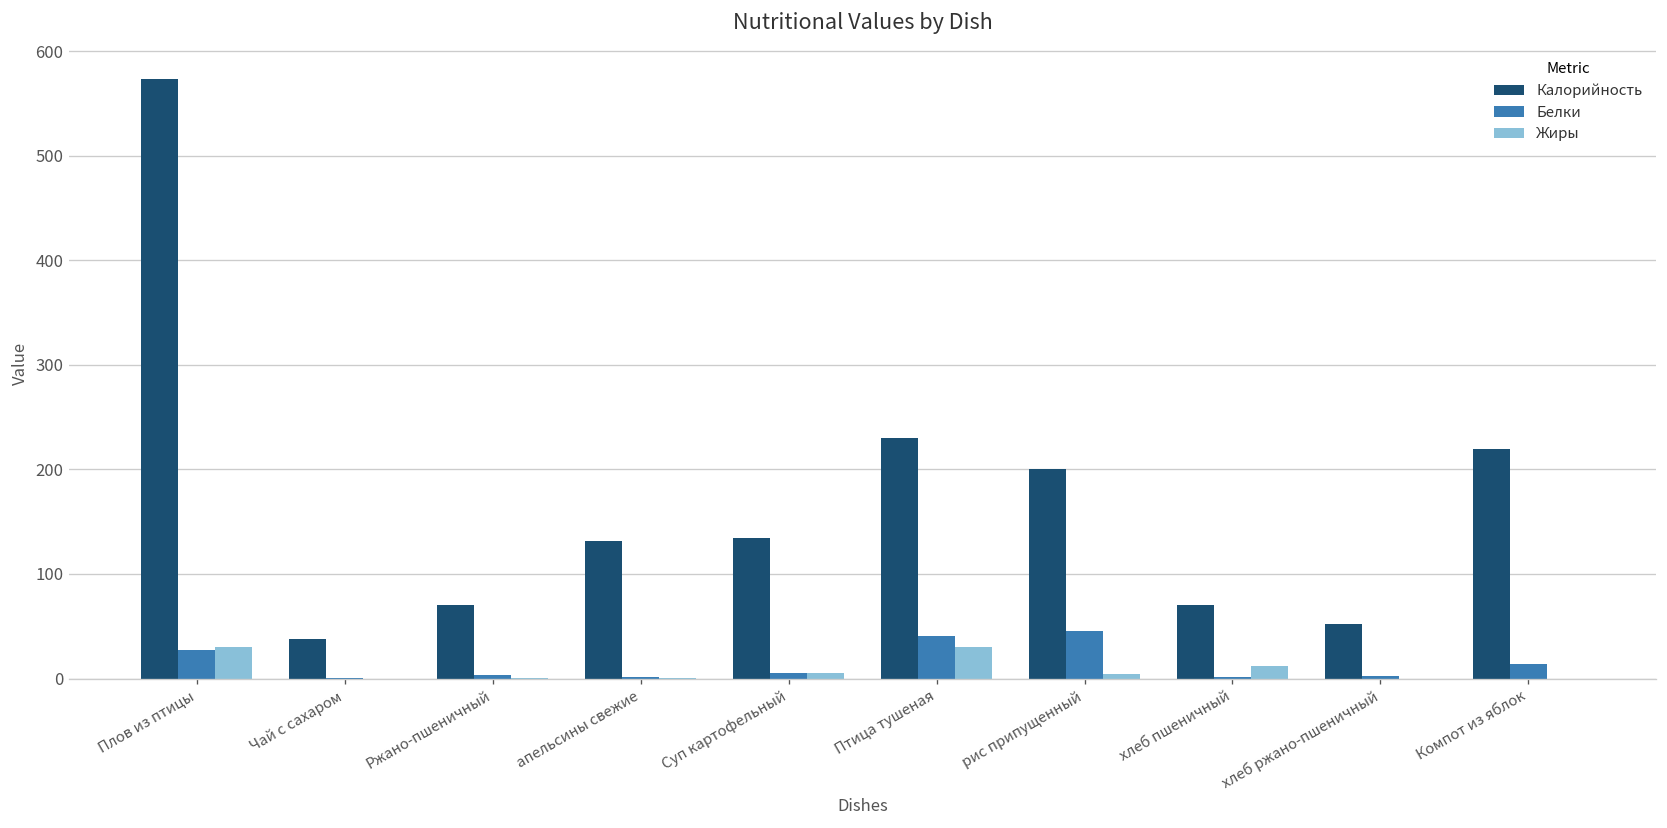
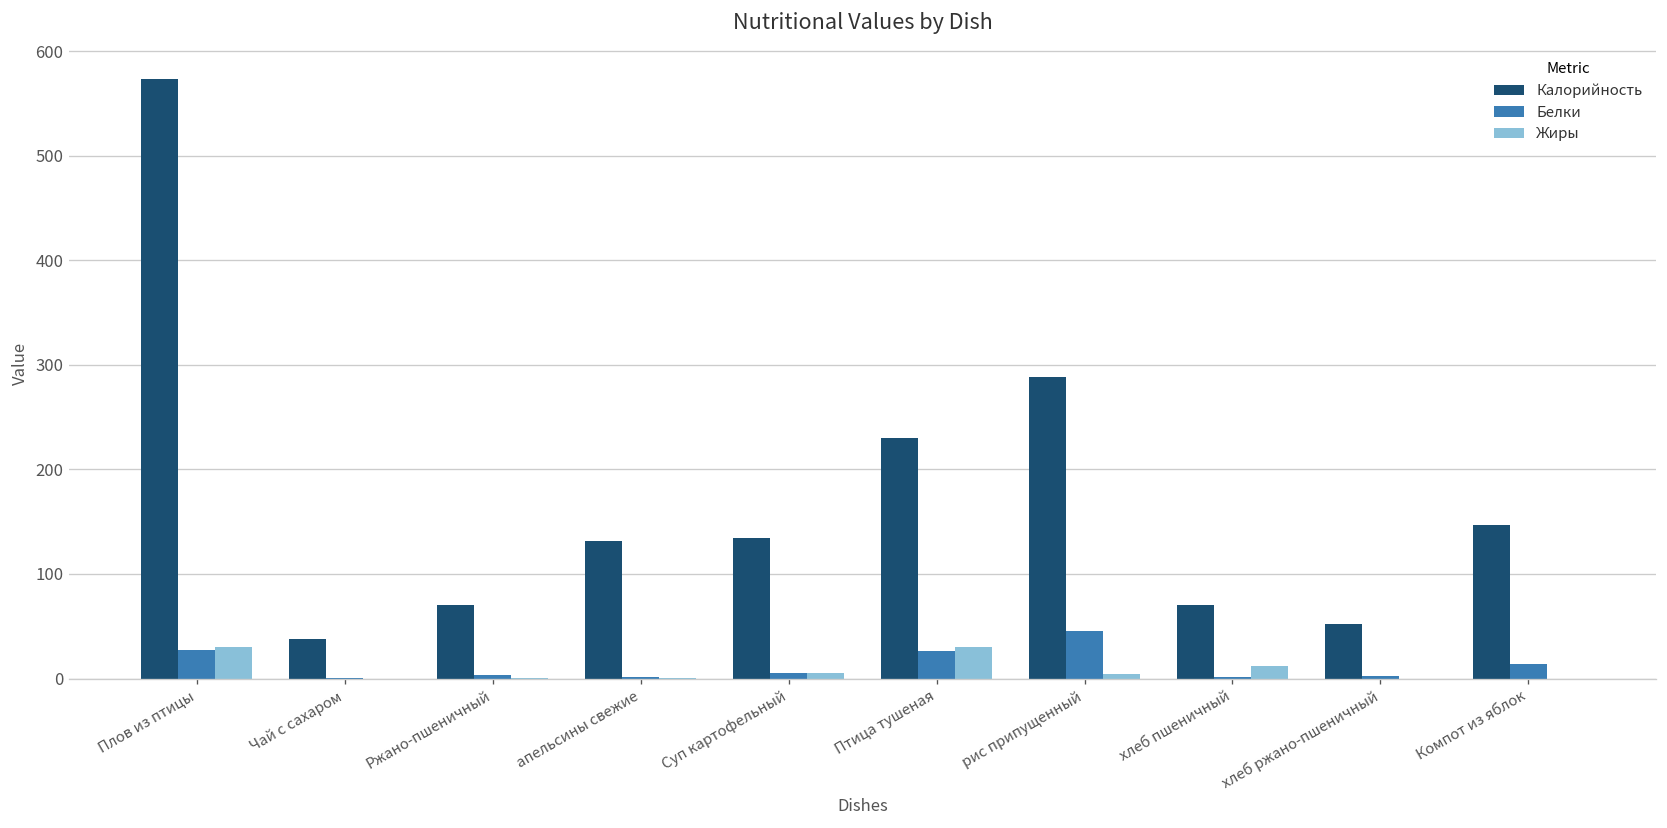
  {
    "Калорийность": {
      "Плов из птицы": 570,
      "Чай с сахаром": 40,
      "Ржано-пшеничный": 70,
      "апельсины свежие": 130,
      "Суп картофельный": 130,
      "Птица тушеная": 230,
-     "рис припущенный": 200,
+     "рис припущенный": 290,
      "хлеб пшеничный": 70,
      "хлеб ржано-пшеничный": 50,
-     "Компот из яблок": 220
+     "Компот из яблок": 150
    },
    "Белки": {
      "Плов из птицы": 30,
      "Ржано-пшеничный": 0,
      "Суп картофельный": 10,
-     "Птица тушеная": 40,
+     "Птица тушеная": 30,
      "рис припущенный": 50,
      "Компот из яблок": 10
    },
    "Жиры": {
      "Плов из птицы": 30,
      "Чай с сахаром": 0,
      "Суп картофельный": 10,
      "Птица тушеная": 30,
      "рис припущенный": 0,
      "хлеб пшеничный": 10,
      "хлеб ржано-пшеничный": 0,
      "Компот из яблок": 0
    }
  }
